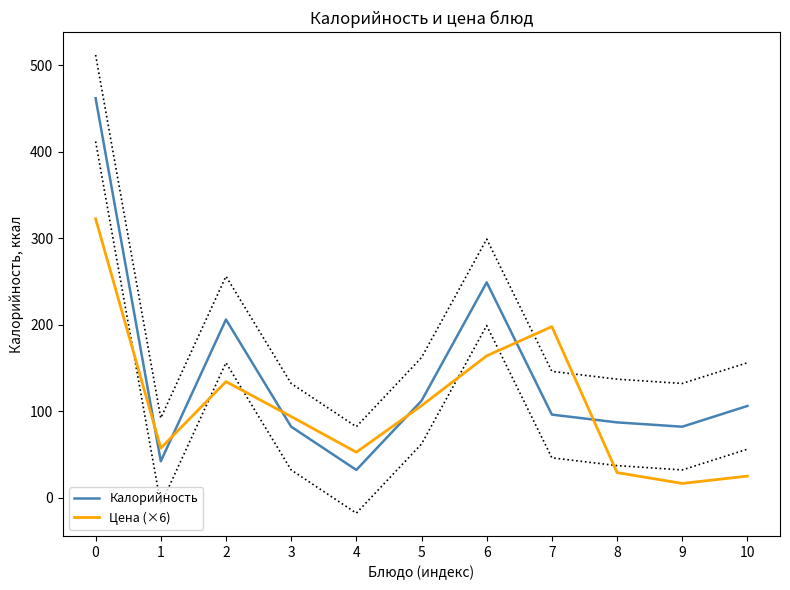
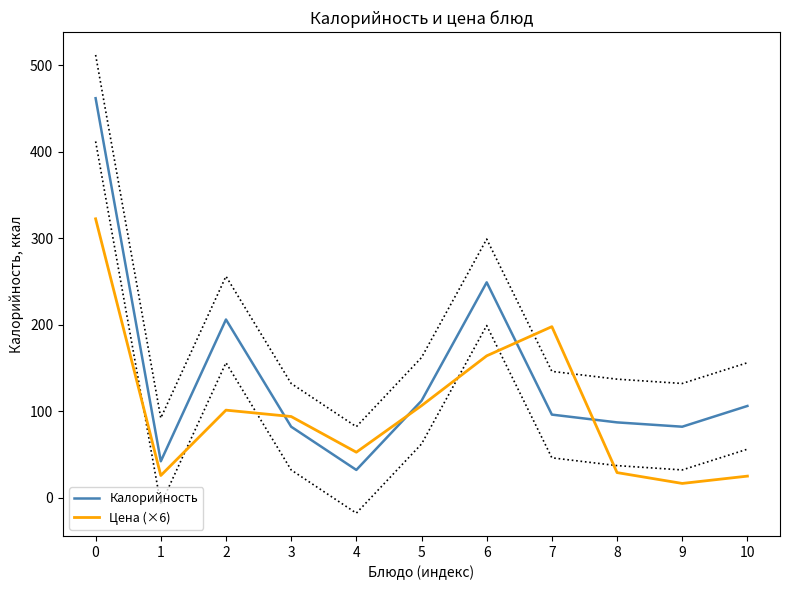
  {
    "Калорийность": {
      "0": 460,
      "1": 40,
      "2": 210,
      "3": 80,
      "4": 30,
      "5": 110,
      "6": 250,
      "7": 100,
      "8": 90,
      "9": 80,
      "10": 110
    },
    "Цена (×6)": {
      "0": 320,
-     "1": 60,
-     "2": 130,
+     "1": 30,
+     "2": 100,
      "3": 90,
      "4": 50,
      "5": 110,
      "6": 160,
      "7": 200,
      "8": 30,
      "9": 20,
      "10": 20
    }
  }
